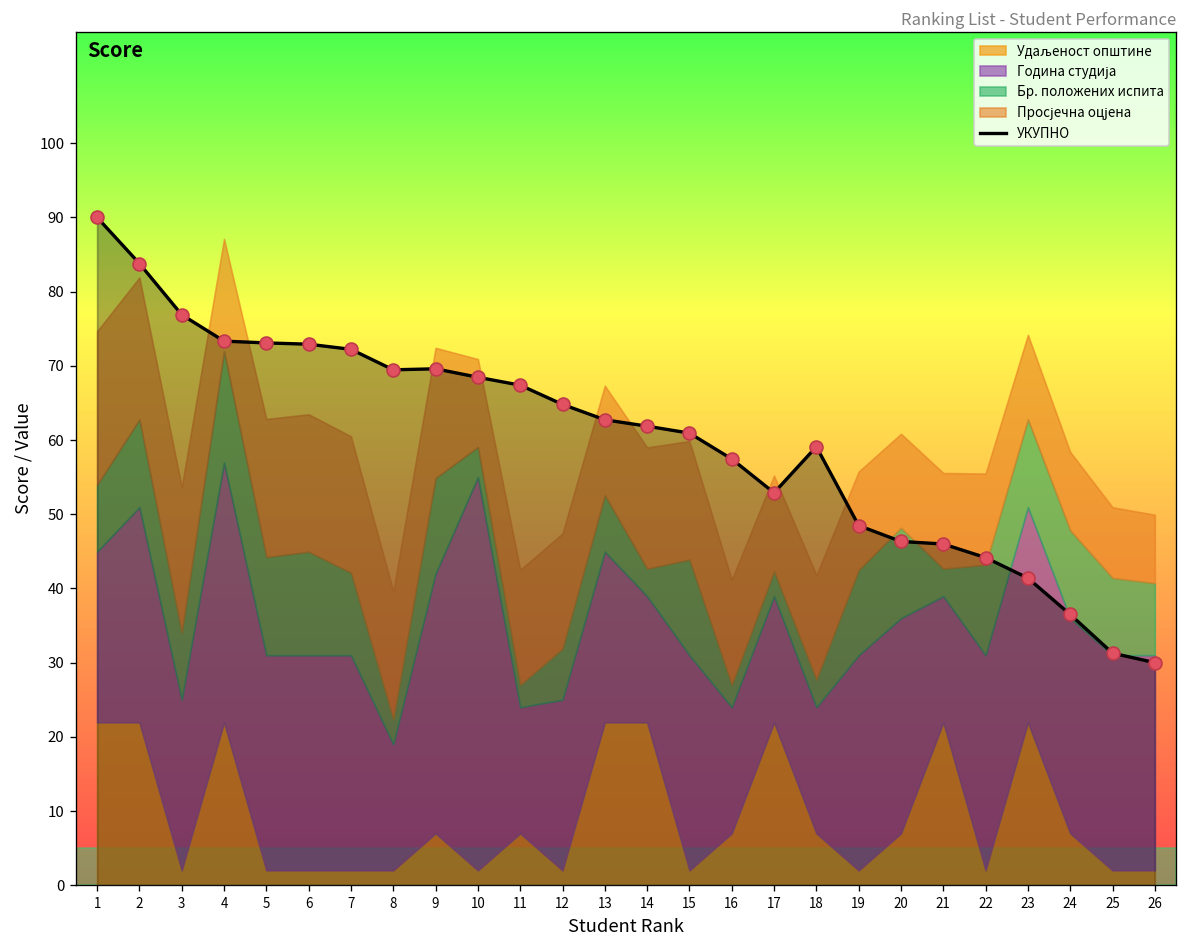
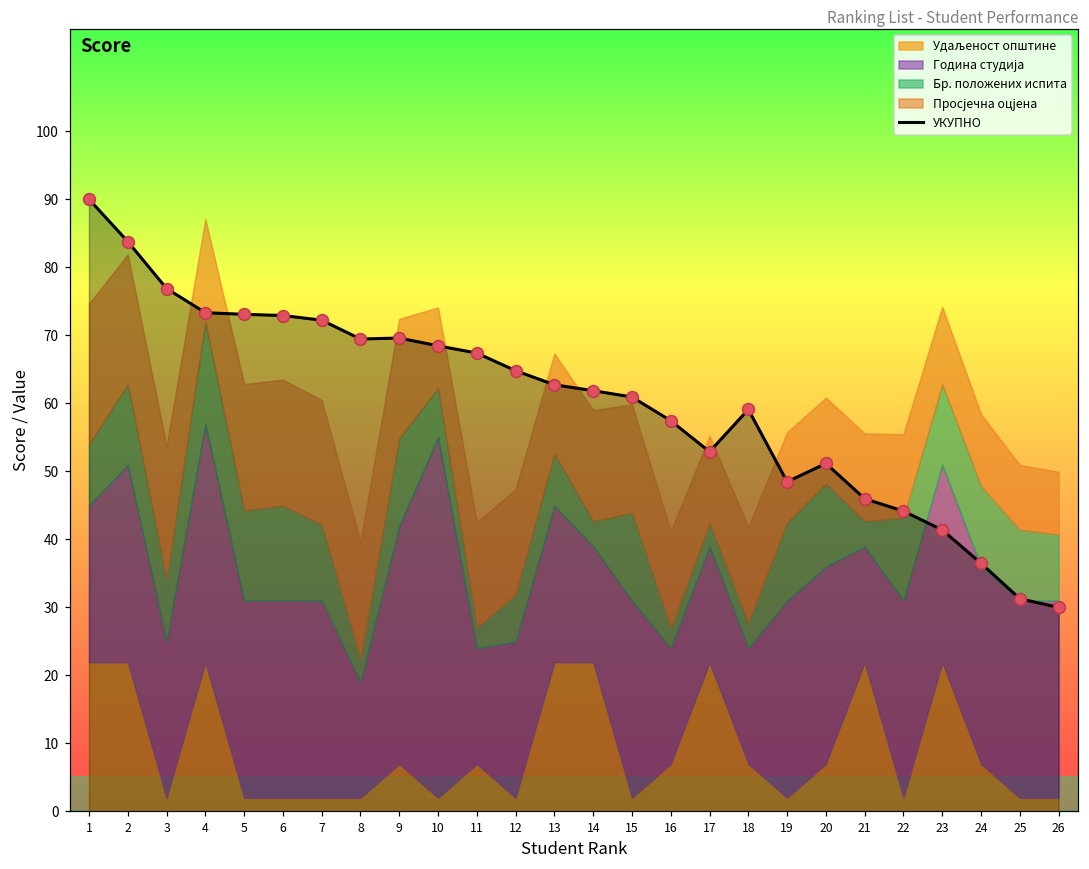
  {
    "УКУПНО": {
      "1": 90,
      "2": 84,
      "3": 77,
      "4": 73,
      "5": 73,
      "6": 73,
      "7": 72,
      "8": 69,
      "9": 70,
      "10": 68,
      "11": 67,
      "12": 65,
      "13": 63,
      "14": 62,
      "15": 61,
      "16": 57,
      "17": 53,
      "18": 59,
      "19": 48,
-     "20": 46,
+     "20": 51,
      "21": 46,
      "22": 44,
      "23": 41,
      "24": 36,
      "26": 30
    },
    "Година студија": {
      "1": 23,
      "2": 29,
      "3": 23,
      "4": 35,
      "5": 29,
      "6": 29,
      "7": 29,
      "8": 17,
      "9": 35,
      "10": 53,
      "11": 17,
      "12": 23,
      "13": 23,
      "14": 17,
      "15": 29,
      "16": 17,
      "17": 17,
      "18": 17,
      "19": 29,
      "20": 29,
      "21": 17,
      "22": 29,
      "23": 29,
      "24": 29,
      "26": 29
    },
    "Бр. положених испита": {
      "1": 9,
      "2": 12,
      "3": 9,
      "4": 15,
      "5": 13,
      "6": 14,
      "7": 11,
      "8": 3,
      "9": 13,
-     "10": 4,
+     "10": 7,
      "11": 3,
      "12": 7,
      "13": 8,
      "14": 4,
      "15": 13,
      "16": 3,
      "17": 3,
      "18": 4,
      "19": 11,
      "20": 12,
      "21": 4,
      "22": 12,
      "23": 12,
      "24": 12,
      "25": 10,
      "26": 10
    }
  }
